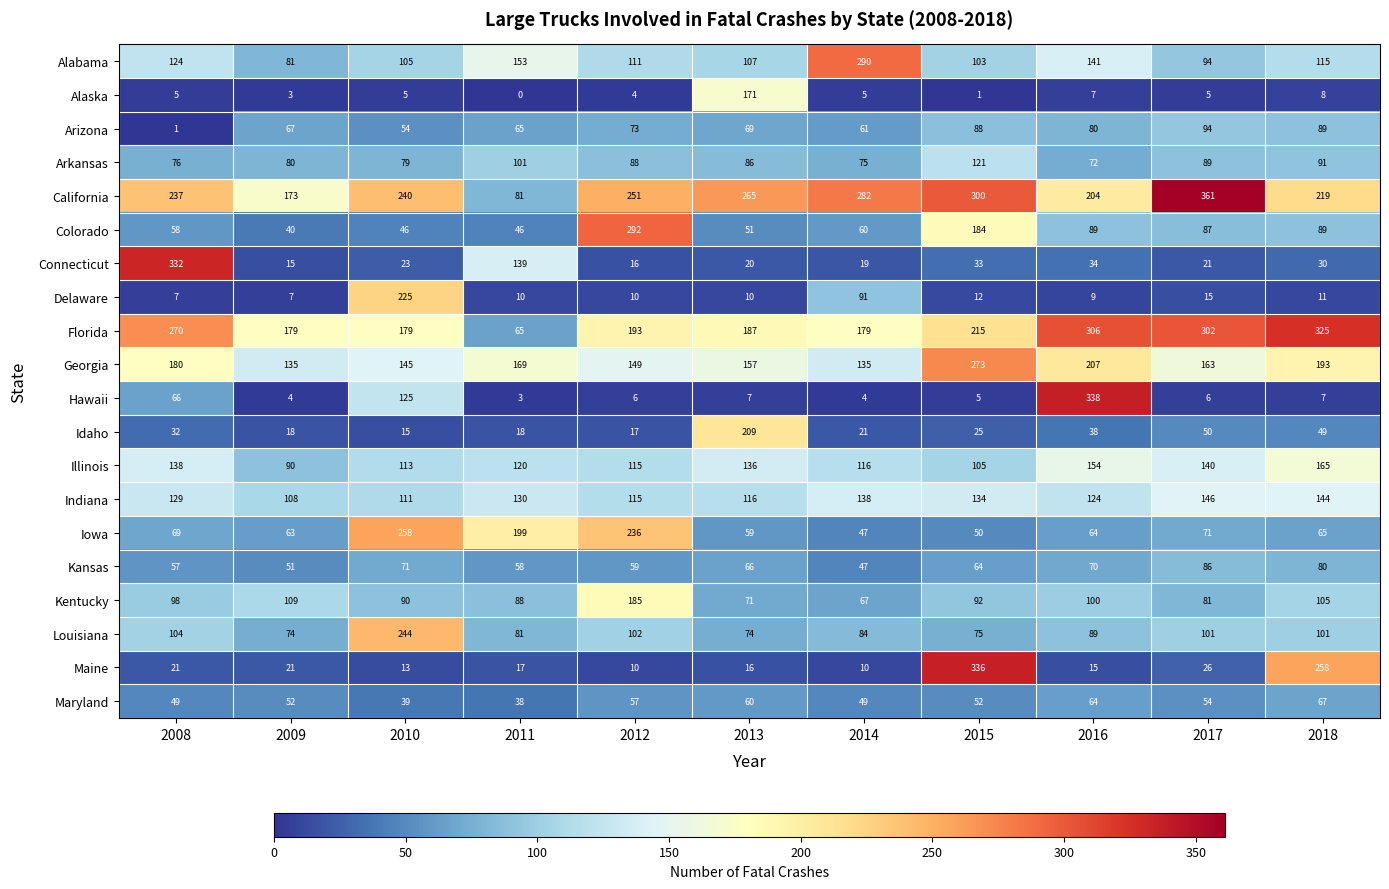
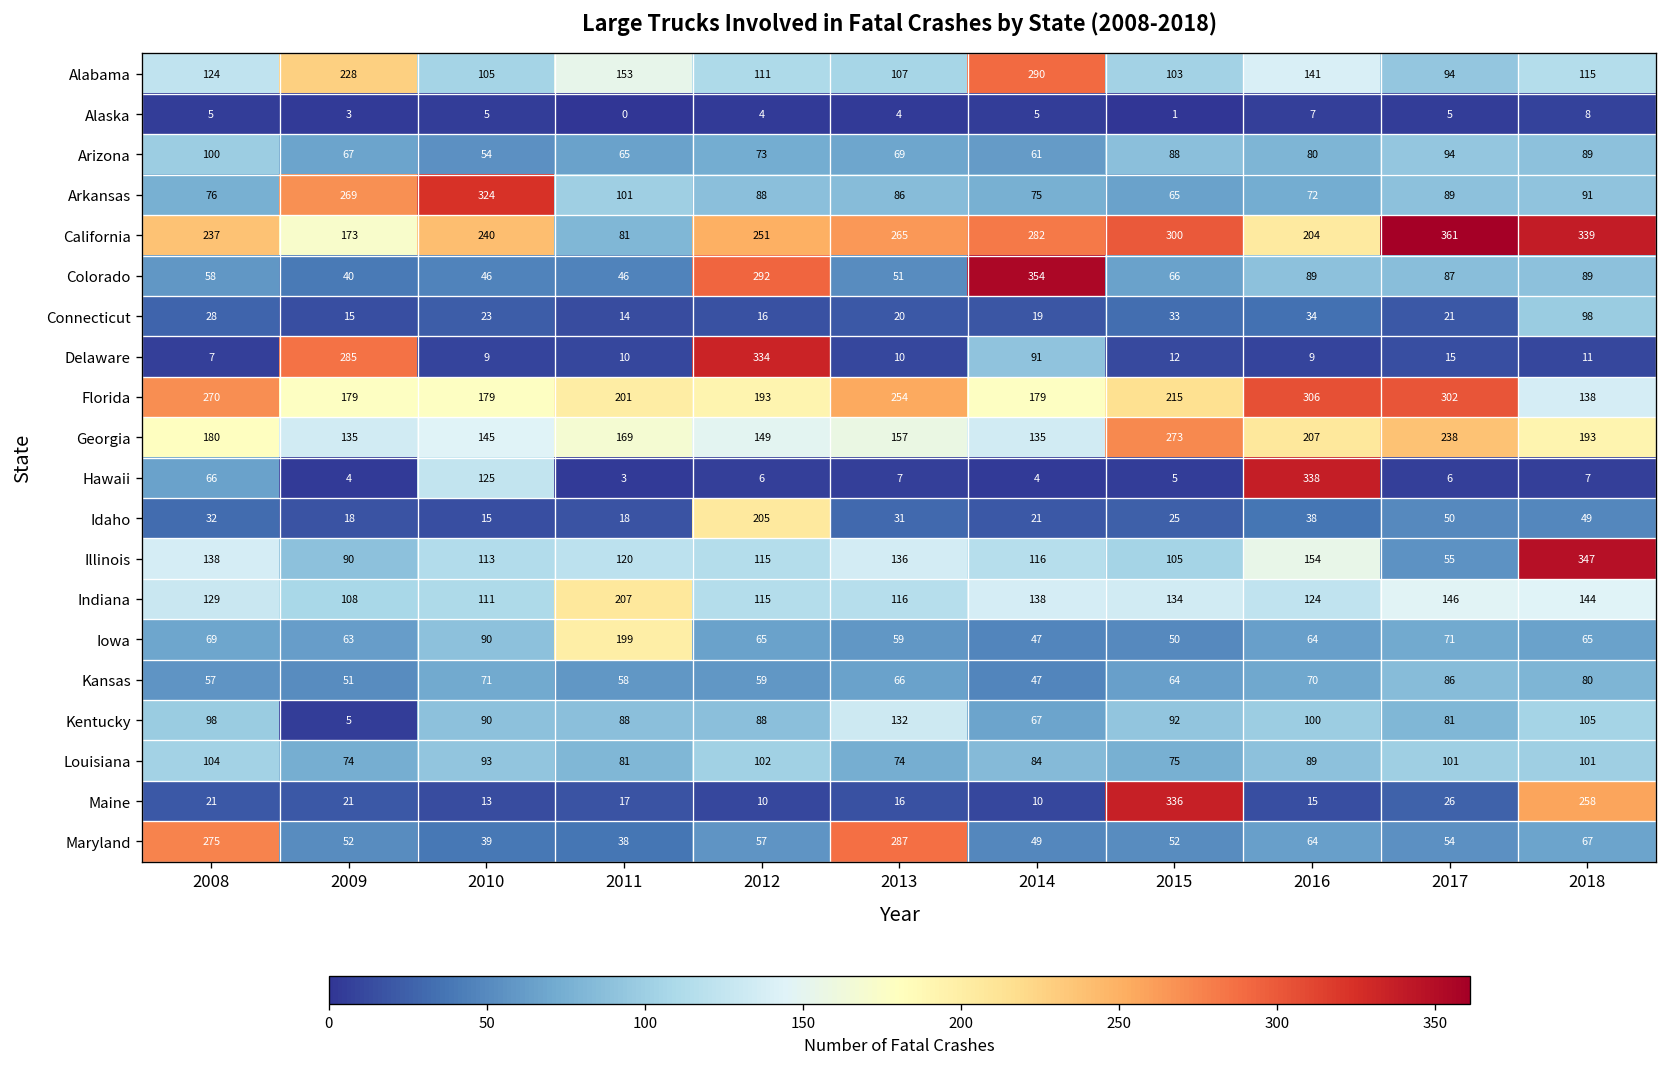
  {
    "Alabama": {
      "2008": 124,
-     "2009": 81,
+     "2009": 228,
      "2010": 105,
      "2011": 153,
      "2012": 111,
      "2013": 107,
      "2014": 290,
      "2015": 103,
      "2016": 141,
      "2017": 94,
      "2018": 115
    },
    "Alaska": {
      "2008": 5,
      "2009": 3,
      "2010": 5,
      "2011": 0,
      "2012": 4,
-     "2013": 171,
+     "2013": 4,
      "2014": 5,
      "2015": 1,
      "2016": 7,
      "2017": 5,
      "2018": 8
    },
    "Arizona": {
-     "2008": 1,
+     "2008": 100,
      "2009": 67,
      "2010": 54,
      "2011": 65,
      "2012": 73,
      "2013": 69,
      "2014": 61,
      "2015": 88,
      "2016": 80,
      "2017": 94,
      "2018": 89
    },
    "Arkansas": {
      "2008": 76,
-     "2009": 80,
-     "2010": 79,
+     "2009": 269,
+     "2010": 324,
      "2011": 101,
      "2012": 88,
      "2013": 86,
      "2014": 75,
-     "2015": 121,
+     "2015": 65,
      "2016": 72,
      "2017": 89,
      "2018": 91
    },
    "California": {
      "2008": 237,
      "2009": 173,
      "2010": 240,
      "2011": 81,
      "2012": 251,
      "2013": 265,
      "2014": 282,
      "2015": 300,
      "2016": 204,
      "2017": 361,
-     "2018": 219
+     "2018": 339
    },
    "Colorado": {
      "2008": 58,
      "2009": 40,
      "2010": 46,
      "2011": 46,
      "2012": 292,
      "2013": 51,
-     "2014": 60,
-     "2015": 184,
+     "2014": 354,
+     "2015": 66,
      "2016": 89,
      "2017": 87,
      "2018": 89
    },
    "Connecticut": {
-     "2008": 332,
+     "2008": 28,
      "2009": 15,
      "2010": 23,
-     "2011": 139,
+     "2011": 14,
      "2012": 16,
      "2013": 20,
      "2014": 19,
      "2015": 33,
      "2016": 34,
      "2017": 21,
-     "2018": 30
+     "2018": 98
    },
    "Delaware": {
      "2008": 7,
-     "2009": 7,
-     "2010": 225,
+     "2009": 285,
+     "2010": 9,
      "2011": 10,
-     "2012": 10,
+     "2012": 334,
      "2013": 10,
      "2014": 91,
      "2015": 12,
      "2016": 9,
      "2017": 15,
      "2018": 11
    },
    "Florida": {
      "2008": 270,
      "2009": 179,
      "2010": 179,
-     "2011": 65,
+     "2011": 201,
      "2012": 193,
-     "2013": 187,
+     "2013": 254,
      "2014": 179,
      "2015": 215,
      "2016": 306,
      "2017": 302,
-     "2018": 325
+     "2018": 138
    },
    "Georgia": {
      "2008": 180,
      "2009": 135,
      "2010": 145,
      "2011": 169,
      "2012": 149,
      "2013": 157,
      "2014": 135,
      "2015": 273,
      "2016": 207,
-     "2017": 163,
+     "2017": 238,
      "2018": 193
    },
    "Idaho": {
      "2008": 32,
      "2009": 18,
      "2010": 15,
      "2011": 18,
-     "2012": 17,
-     "2013": 209,
+     "2012": 205,
+     "2013": 31,
      "2014": 21,
      "2015": 25,
      "2016": 38,
      "2017": 50,
      "2018": 49
    },
    "Illinois": {
      "2008": 138,
      "2009": 90,
      "2010": 113,
      "2011": 120,
      "2012": 115,
      "2013": 136,
      "2014": 116,
      "2015": 105,
      "2016": 154,
-     "2017": 140,
-     "2018": 165
+     "2017": 55,
+     "2018": 347
    },
    "Indiana": {
      "2008": 129,
      "2009": 108,
      "2010": 111,
-     "2011": 130,
+     "2011": 207,
      "2012": 115,
      "2013": 116,
      "2014": 138,
      "2015": 134,
      "2016": 124,
      "2017": 146,
      "2018": 144
    },
    "Iowa": {
      "2008": 69,
      "2009": 63,
-     "2010": 258,
+     "2010": 90,
      "2011": 199,
-     "2012": 236,
+     "2012": 65,
      "2013": 59,
      "2014": 47,
      "2015": 50,
      "2016": 64,
      "2017": 71,
      "2018": 65
    },
    "Kentucky": {
      "2008": 98,
-     "2009": 109,
+     "2009": 5,
      "2010": 90,
      "2011": 88,
-     "2012": 185,
-     "2013": 71,
+     "2012": 88,
+     "2013": 132,
      "2014": 67,
      "2015": 92,
      "2016": 100,
      "2017": 81,
      "2018": 105
    },
    "Louisiana": {
      "2008": 104,
      "2009": 74,
-     "2010": 244,
+     "2010": 93,
      "2011": 81,
      "2012": 102,
      "2013": 74,
      "2014": 84,
      "2015": 75,
      "2016": 89,
      "2017": 101,
      "2018": 101
    },
    "Maryland": {
-     "2008": 49,
+     "2008": 275,
      "2009": 52,
      "2010": 39,
      "2011": 38,
      "2012": 57,
-     "2013": 60,
+     "2013": 287,
      "2014": 49,
      "2015": 52,
      "2016": 64,
      "2017": 54,
      "2018": 67
    }
  }
